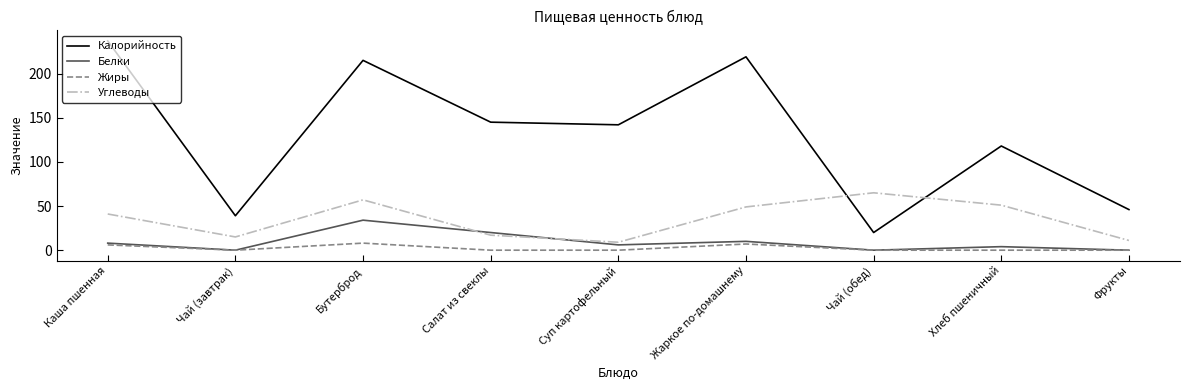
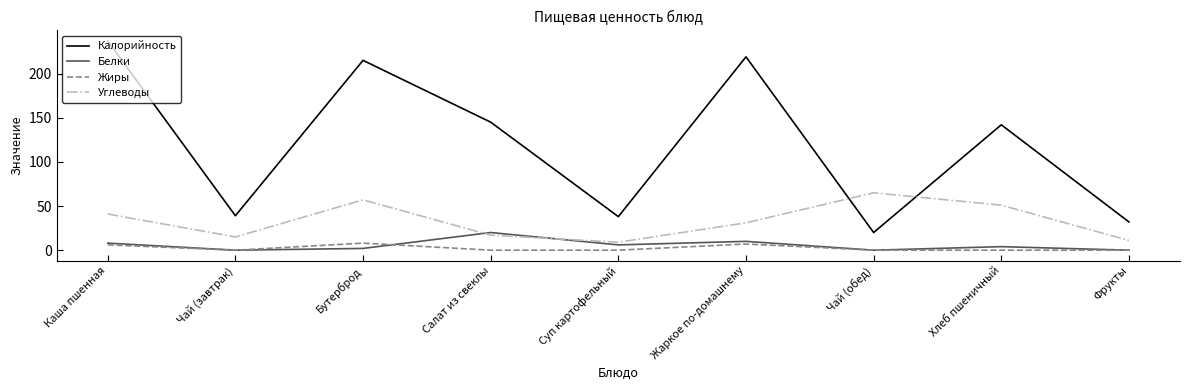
  {
    "Калорийность": {
      "Чай (завтрак)": 40,
      "Бутерброд": 220,
      "Салат из свеклы": 150,
-     "Суп картофельный": 140,
+     "Суп картофельный": 40,
      "Жаркое по-домашнему": 220,
      "Чай (обед)": 20,
-     "Хлеб пшеничный": 120,
-     "Фрукты": 50
+     "Хлеб пшеничный": 140,
+     "Фрукты": 30
    },
    "Белки": {
-     "Бутерброд": 30,
+     "Бутерброд": 0,
      "Салат из свеклы": 20,
      "Суп картофельный": 10,
      "Жаркое по-домашнему": 10,
      "Хлеб пшеничный": 0
    },
    "Жиры": {
      "Бутерброд": 10,
      "Салат из свеклы": 0,
      "Суп картофельный": 0,
      "Жаркое по-домашнему": 10,
      "Хлеб пшеничный": 0
    },
    "Углеводы": {
      "Каша пшенная": 40,
      "Чай (завтрак)": 20,
      "Бутерброд": 60,
      "Салат из свеклы": 20,
      "Суп картофельный": 10,
-     "Жаркое по-домашнему": 50,
+     "Жаркое по-домашнему": 30,
      "Чай (обед)": 70,
      "Хлеб пшеничный": 50,
      "Фрукты": 10
    }
  }
